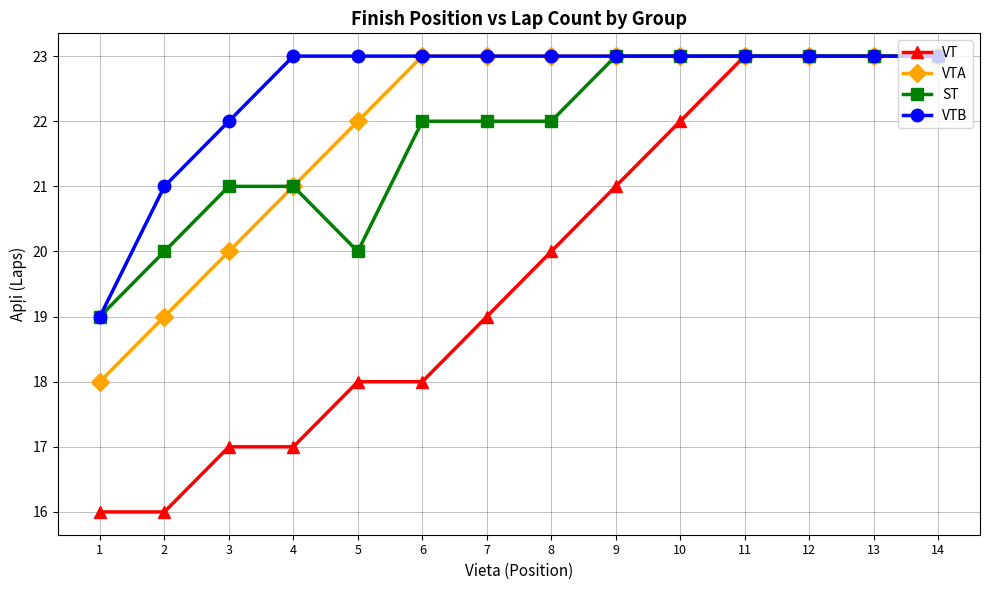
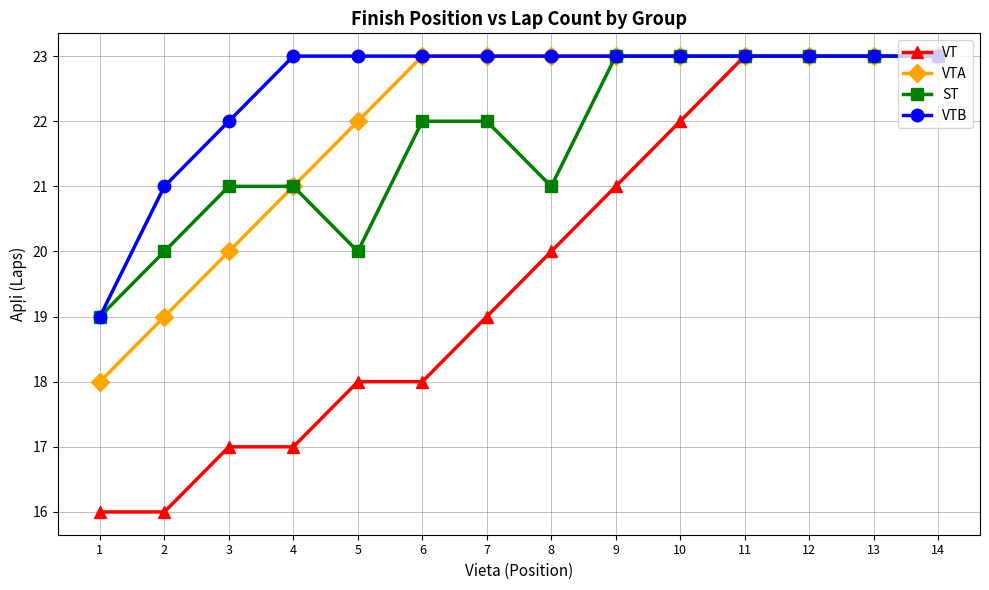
  {
    "VT": {
      "1": 16,
      "2": 16,
      "3": 17,
      "4": 17,
      "5": 18,
      "6": 18,
      "7": 19,
      "8": 20,
      "9": 21,
      "10": 22
    },
    "VTA": {
      "1": 18,
      "2": 19,
      "3": 20,
      "5": 22
    },
    "ST": {
      "2": 20,
      "3": 21,
      "5": 20,
      "6": 22,
      "7": 22,
-     "8": 22
+     "8": 21
    },
    "VTB": {
      "2": 21,
      "3": 22,
      "4": 23,
      "5": 23
    }
  }
